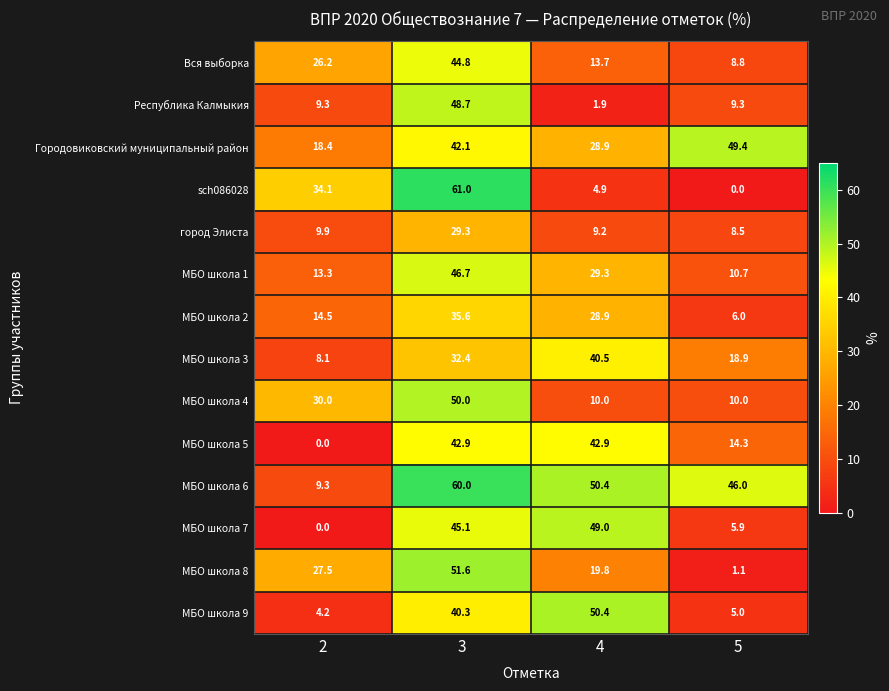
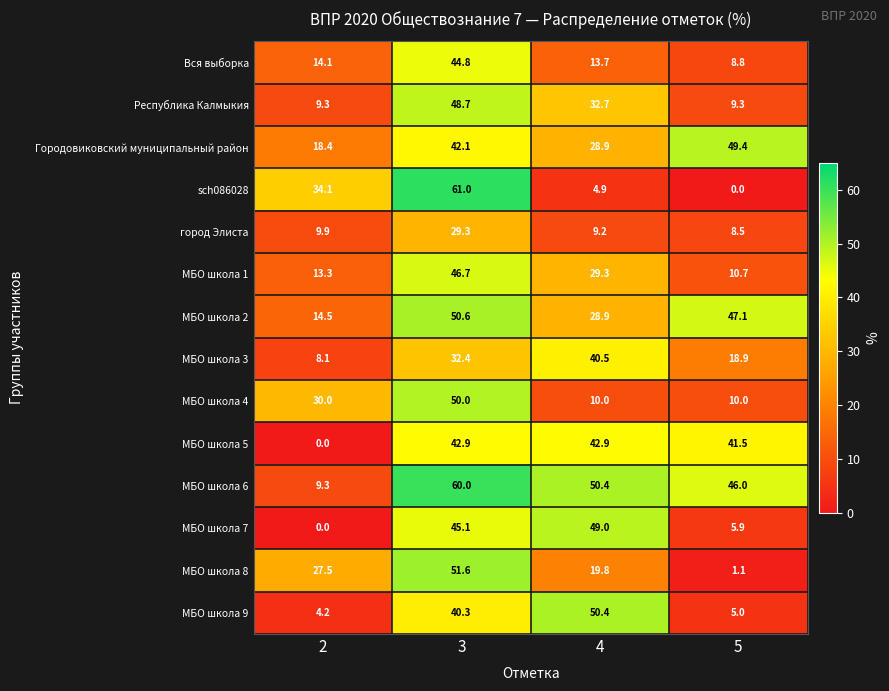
  {
    "Вся выборка": {
-     "2": 26.2,
+     "2": 14.1,
      "3": 44.8,
      "4": 13.7,
      "5": 8.8
    },
    "Республика Калмыкия": {
      "2": 9.3,
      "3": 48.7,
-     "4": 1.9,
+     "4": 32.7,
      "5": 9.3
    },
    "Городовиковский муниципальный район": {
      "2": 18.4,
      "3": 42.1,
      "4": 28.9,
      "5": 49.4
    },
    "sch086028": {
      "2": 34.1,
      "3": 61.0,
      "4": 4.9,
      "5": 0.0
    },
    "город Элиста": {
      "2": 9.9,
      "3": 29.3,
      "4": 9.2,
      "5": 8.5
    },
    "МБО школа 1": {
      "2": 13.3,
      "3": 46.7,
      "4": 29.3,
      "5": 10.7
    },
    "МБО школа 2": {
      "2": 14.5,
-     "3": 35.6,
+     "3": 50.6,
      "4": 28.9,
-     "5": 6.0
+     "5": 47.1
    },
    "МБО школа 3": {
      "2": 8.1,
      "3": 32.4,
      "4": 40.5,
      "5": 18.9
    },
    "МБО школа 4": {
      "2": 30.0,
      "3": 50.0,
      "4": 10.0,
      "5": 10.0
    },
    "МБО школа 5": {
      "2": 0.0,
      "3": 42.9,
      "4": 42.9,
-     "5": 14.3
+     "5": 41.5
    },
    "МБО школа 6": {
      "2": 9.3,
      "3": 60.0,
      "4": 50.4,
      "5": 46.0
    },
    "МБО школа 7": {
      "2": 0.0,
      "3": 45.1,
      "4": 49.0,
      "5": 5.9
    },
    "МБО школа 8": {
      "2": 27.5,
      "3": 51.6,
      "4": 19.8,
      "5": 1.1
    },
    "МБО школа 9": {
      "2": 4.2,
      "3": 40.3,
      "4": 50.4,
      "5": 5.0
    }
  }
